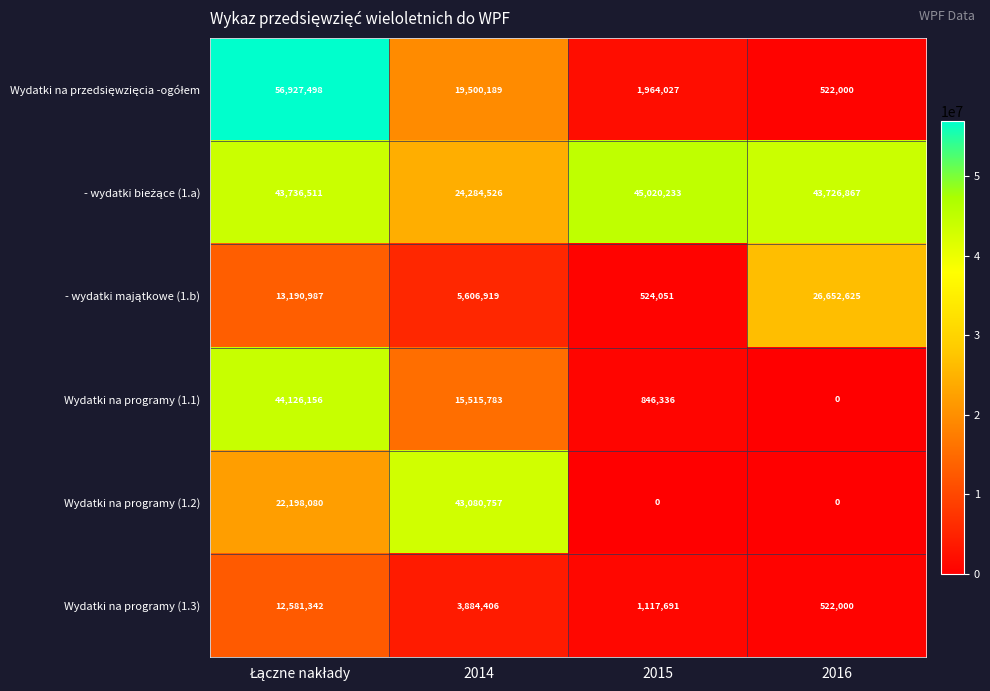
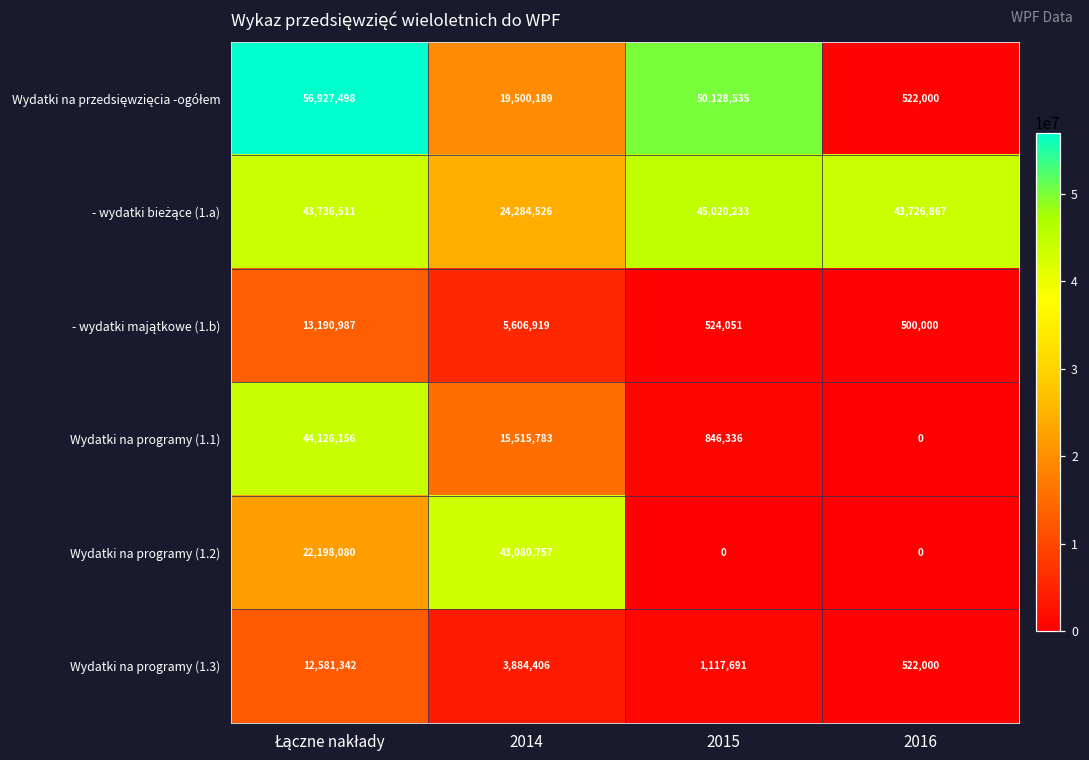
  {
    "Wydatki na przedsięwzięcia -ogółem": {
      "Łączne nakłady": "56,927,498",
      "2014": "19,500,189",
-     "2015": "1,964,027",
+     "2015": "50,128,535",
      "2016": "522,000"
    },
    "- wydatki bieżące (1.a)": {
      "Łączne nakłady": "43,736,511",
      "2014": "24,284,526",
      "2015": "45,020,233",
      "2016": "43,726,867"
    },
    "- wydatki majątkowe (1.b)": {
      "Łączne nakłady": "13,190,987",
      "2014": "5,606,919",
      "2015": "524,051",
-     "2016": "26,652,625"
+     "2016": "500,000"
    },
    "Wydatki na programy (1.1)": {
      "Łączne nakłady": "44,126,156",
      "2014": "15,515,783",
      "2015": "846,336",
      "2016": "0"
    },
    "Wydatki na programy (1.2)": {
      "Łączne nakłady": "22,198,080",
      "2014": "43,080,757",
      "2015": "0",
      "2016": "0"
    },
    "Wydatki na programy (1.3)": {
      "Łączne nakłady": "12,581,342",
      "2014": "3,884,406",
      "2015": "1,117,691",
      "2016": "522,000"
    }
  }
